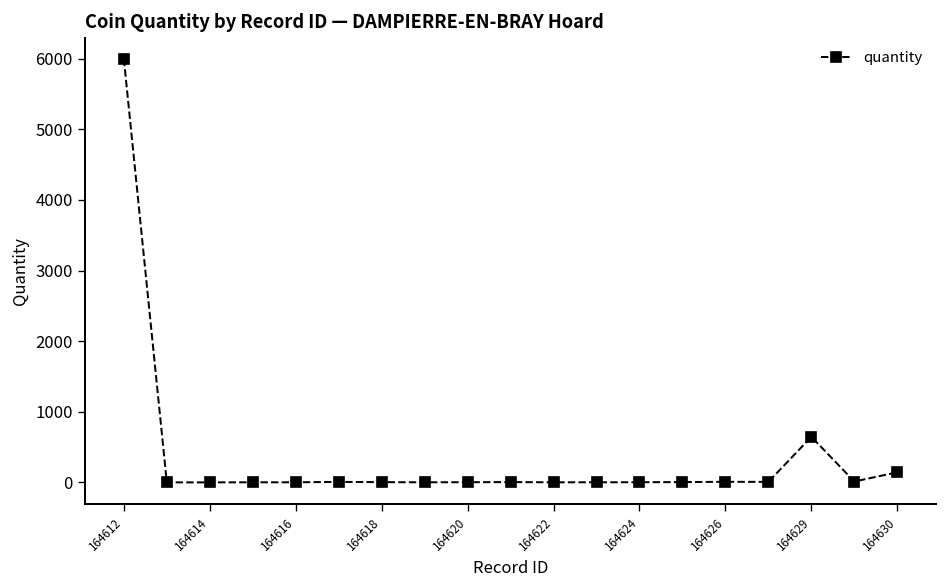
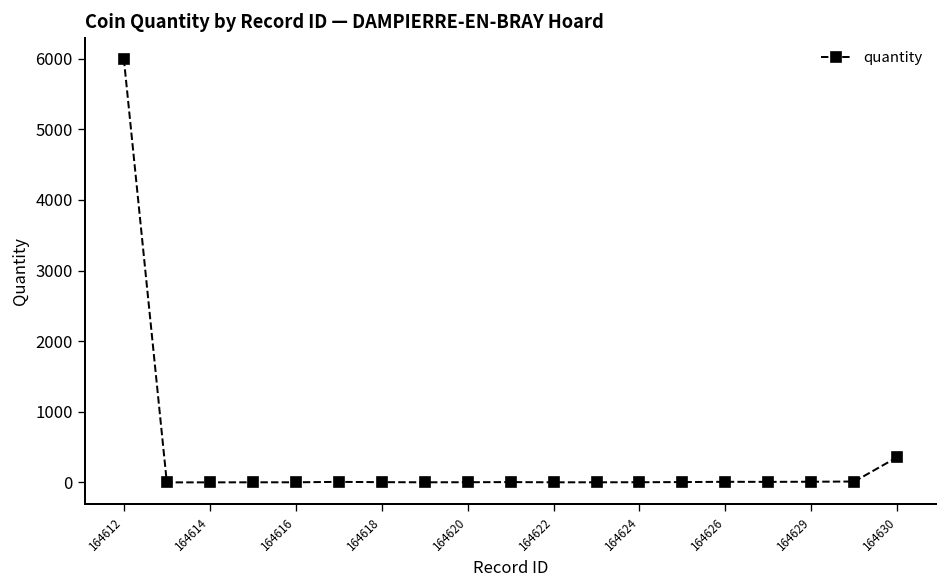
  {
    "164612": 6000,
    "164614": 0,
    "164616": 0,
    "164618": 0,
    "164620": 0,
    "164622": 0,
    "164624": 0,
    "164626": 0,
-   "164629": 600,
-   "164630": 100
+   "164629": 0,
+   "164630": 400
  }
